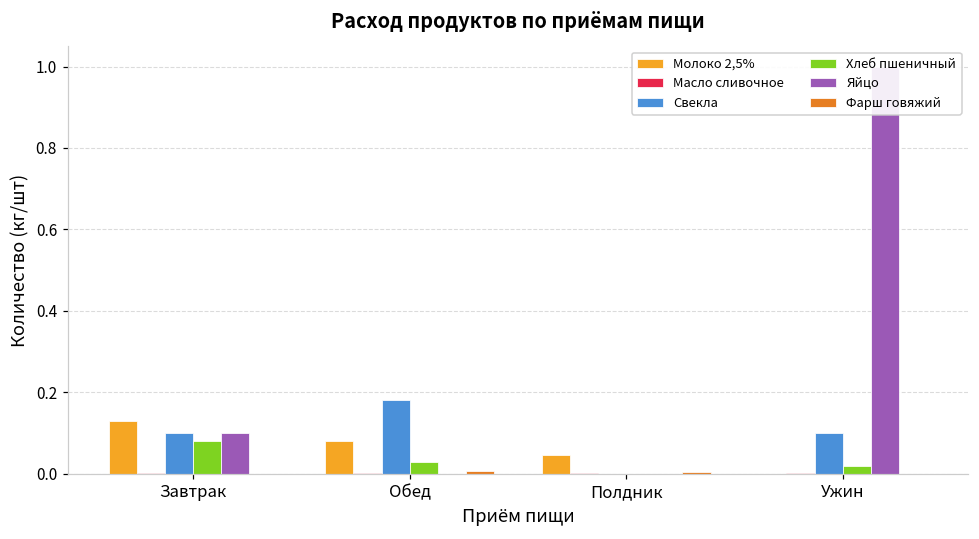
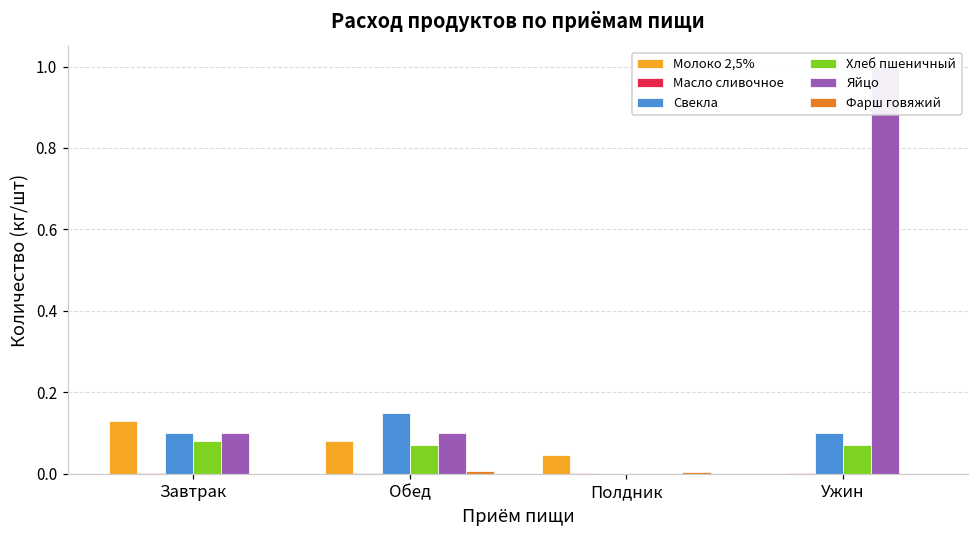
  {
    "Свекла": {
      "Завтрак": 0.10,
-     "Обед": 0.18,
+     "Обед": 0.15,
      "Полдник": 0.00,
      "Ужин": 0.10
    },
    "Хлеб пшеничный": {
      "Завтрак": 0.08,
-     "Обед": 0.03,
+     "Обед": 0.07,
      "Полдник": 0.00,
-     "Ужин": 0.02
+     "Ужин": 0.07
    },
    "Яйцо": {
      "Завтрак": 0.1,
-     "Обед": 0.0,
+     "Обед": 0.1,
      "Полдник": 0.0
    }
  }
